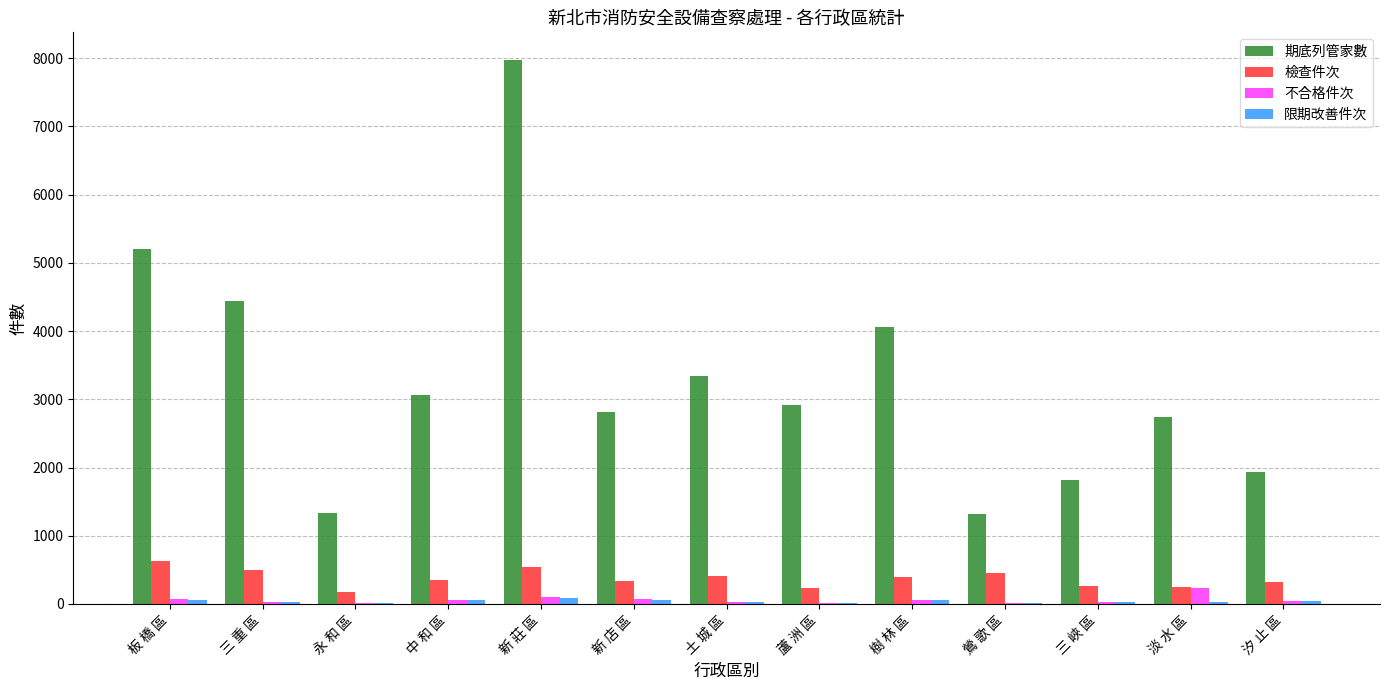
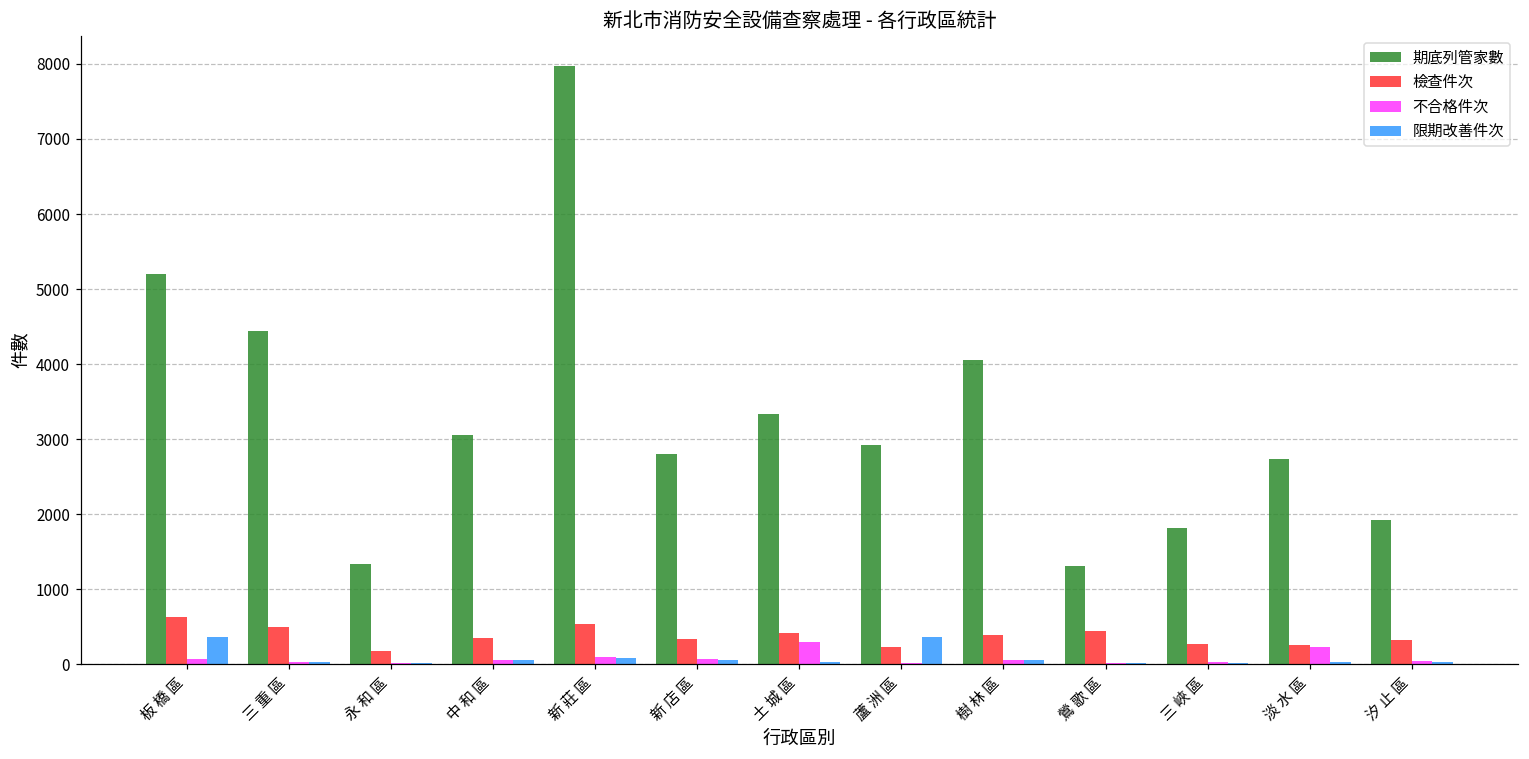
  {
    "期底列管家數": {
      "板 橋 區": 5200,
      "三 重 區": 4400,
      "永 和 區": 1300,
      "中 和 區": 3100,
      "新 莊 區": 8000,
      "新 店 區": 2800,
      "土 城 區": 3300,
      "蘆 洲 區": 2900,
      "樹 林 區": 4100,
      "鶯 歌 區": 1300,
      "三 峽 區": 1800,
      "淡 水 區": 2700,
      "汐 止 區": 1900
    },
    "檢查件次": {
      "板 橋 區": 600,
      "三 重 區": 500,
      "永 和 區": 200,
      "中 和 區": 400,
      "新 莊 區": 500,
      "新 店 區": 300,
      "土 城 區": 400,
      "蘆 洲 區": 200,
      "樹 林 區": 400,
      "鶯 歌 區": 500,
      "三 峽 區": 300,
      "淡 水 區": 300,
      "汐 止 區": 300
    },
    "不合格件次": {
      "板 橋 區": 100,
      "中 和 區": 100,
      "新 莊 區": 100,
      "新 店 區": 100,
-     "土 城 區": 0,
+     "土 城 區": 300,
      "樹 林 區": 100,
      "淡 水 區": 200,
      "汐 止 區": 0
    },
    "限期改善件次": {
-     "板 橋 區": 100,
+     "板 橋 區": 400,
      "中 和 區": 100,
      "新 莊 區": 100,
      "新 店 區": 100,
-     "蘆 洲 區": 0,
+     "蘆 洲 區": 400,
      "樹 林 區": 100,
      "汐 止 區": 0
    }
  }
